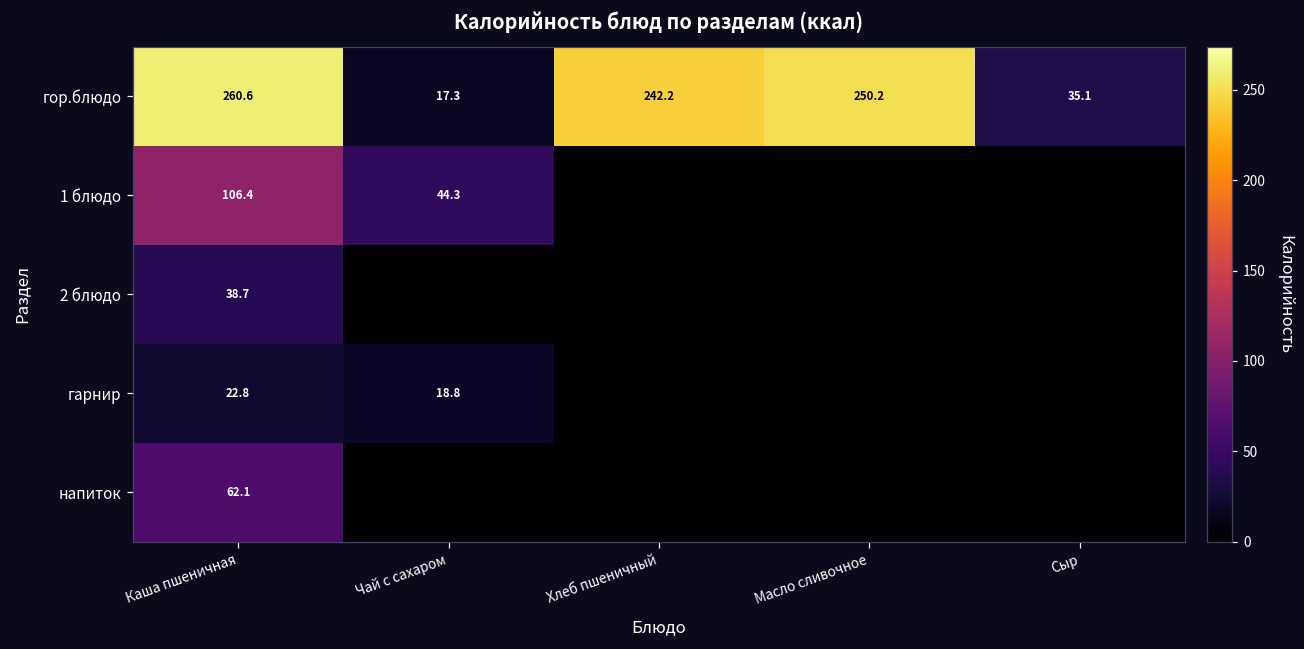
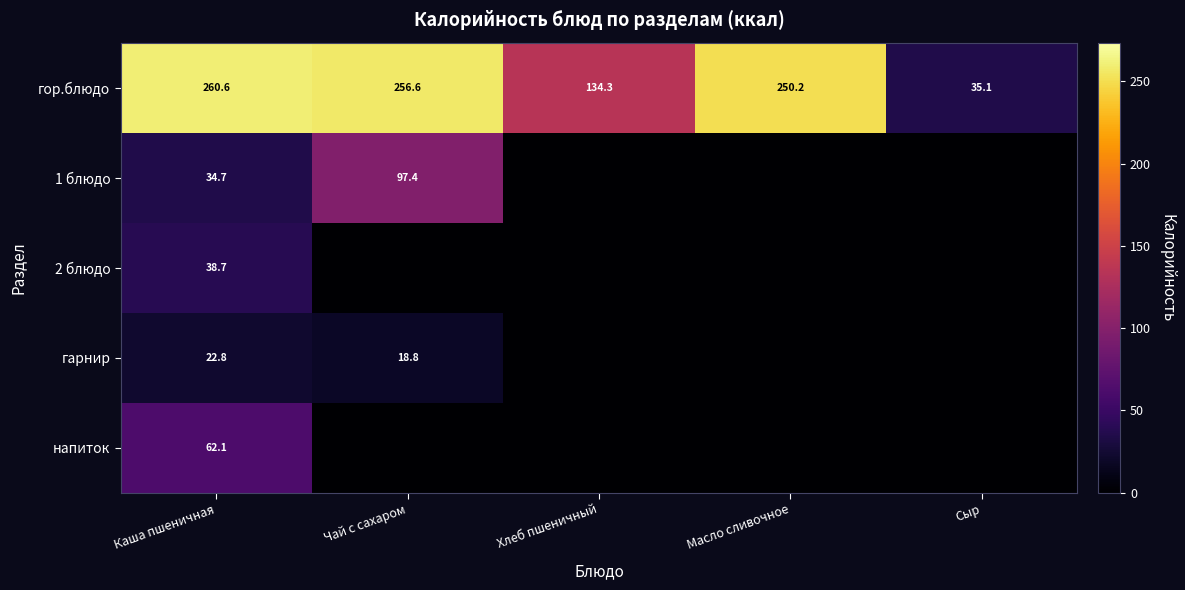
  {
    "гор.блюдо": {
      "Каша пшеничная": 260.6,
-     "Чай с сахаром": 17.3,
-     "Хлеб пшеничный": 242.2,
+     "Чай с сахаром": 256.6,
+     "Хлеб пшеничный": 134.3,
      "Масло сливочное": 250.2,
      "Сыр": 35.1
    },
    "1 блюдо": {
-     "Каша пшеничная": 106.4,
-     "Чай с сахаром": 44.3
+     "Каша пшеничная": 34.7,
+     "Чай с сахаром": 97.4
    },
    "2 блюдо": {
      "Каша пшеничная": 38.7
    },
    "гарнир": {
      "Каша пшеничная": 22.8,
      "Чай с сахаром": 18.8
    },
    "напиток": {
      "Каша пшеничная": 62.1
    }
  }
